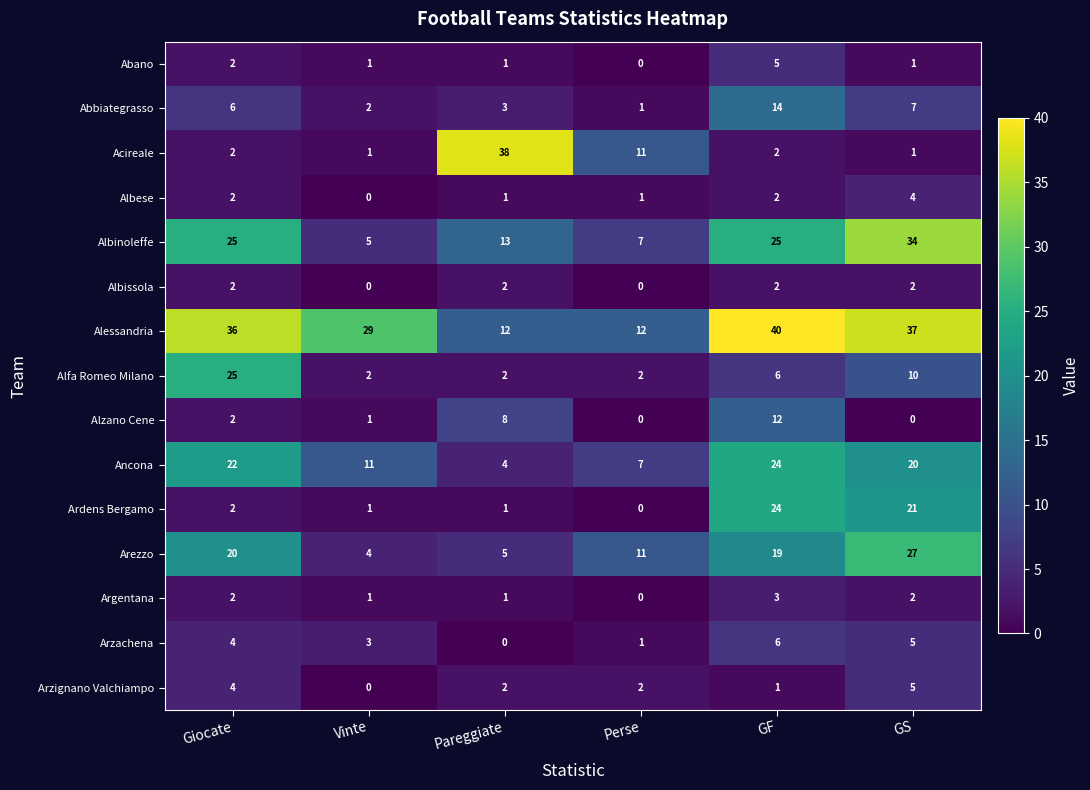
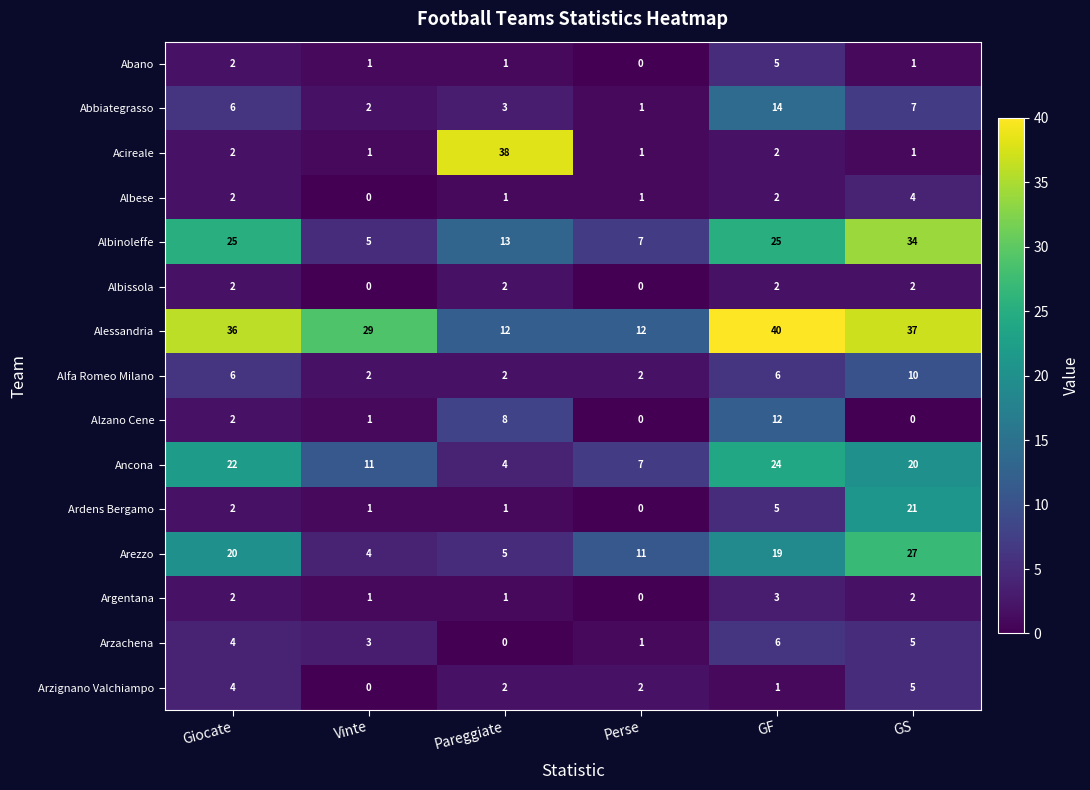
  {
    "Abano": {
      "Giocate": 2,
      "Vinte": 1,
      "Pareggiate": 1,
      "Perse": 0,
      "GF": 5,
      "GS": 1
    },
    "Abbiategrasso": {
      "Giocate": 6,
      "Vinte": 2,
      "Pareggiate": 3,
      "Perse": 1,
      "GF": 14,
      "GS": 7
    },
    "Acireale": {
      "Giocate": 2,
      "Vinte": 1,
      "Pareggiate": 38,
-     "Perse": 11,
+     "Perse": 1,
      "GF": 2,
      "GS": 1
    },
    "Albese": {
      "Giocate": 2,
      "Vinte": 0,
      "Pareggiate": 1,
      "Perse": 1,
      "GF": 2,
      "GS": 4
    },
    "Albinoleffe": {
      "Giocate": 25,
      "Vinte": 5,
      "Pareggiate": 13,
      "Perse": 7,
      "GF": 25,
      "GS": 34
    },
    "Albissola": {
      "Giocate": 2,
      "Vinte": 0,
      "Pareggiate": 2,
      "Perse": 0,
      "GF": 2,
      "GS": 2
    },
    "Alessandria": {
      "Giocate": 36,
      "Vinte": 29,
      "Pareggiate": 12,
      "Perse": 12,
      "GF": 40,
      "GS": 37
    },
    "Alfa Romeo Milano": {
-     "Giocate": 25,
+     "Giocate": 6,
      "Vinte": 2,
      "Pareggiate": 2,
      "Perse": 2,
      "GF": 6,
      "GS": 10
    },
    "Alzano Cene": {
      "Giocate": 2,
      "Vinte": 1,
      "Pareggiate": 8,
      "Perse": 0,
      "GF": 12,
      "GS": 0
    },
    "Ancona": {
      "Giocate": 22,
      "Vinte": 11,
      "Pareggiate": 4,
      "Perse": 7,
      "GF": 24,
      "GS": 20
    },
    "Ardens Bergamo": {
      "Giocate": 2,
      "Vinte": 1,
      "Pareggiate": 1,
      "Perse": 0,
-     "GF": 24,
+     "GF": 5,
      "GS": 21
    },
    "Arezzo": {
      "Giocate": 20,
      "Vinte": 4,
      "Pareggiate": 5,
      "Perse": 11,
      "GF": 19,
      "GS": 27
    },
    "Argentana": {
      "Giocate": 2,
      "Vinte": 1,
      "Pareggiate": 1,
      "Perse": 0,
      "GF": 3,
      "GS": 2
    },
    "Arzachena": {
      "Giocate": 4,
      "Vinte": 3,
      "Pareggiate": 0,
      "Perse": 1,
      "GF": 6,
      "GS": 5
    },
    "Arzignano Valchiampo": {
      "Giocate": 4,
      "Vinte": 0,
      "Pareggiate": 2,
      "Perse": 2,
      "GF": 1,
      "GS": 5
    }
  }
